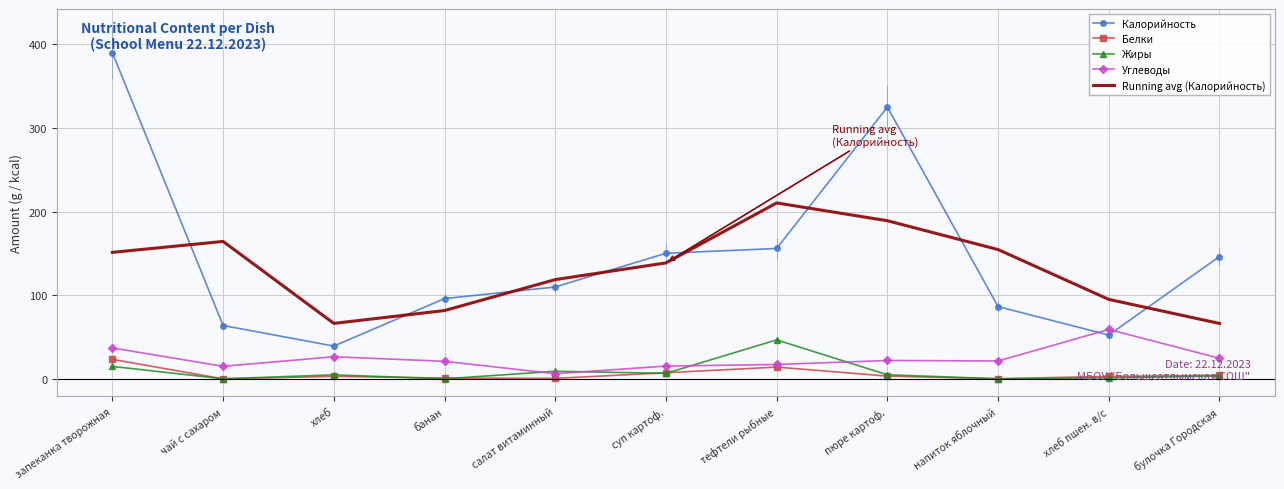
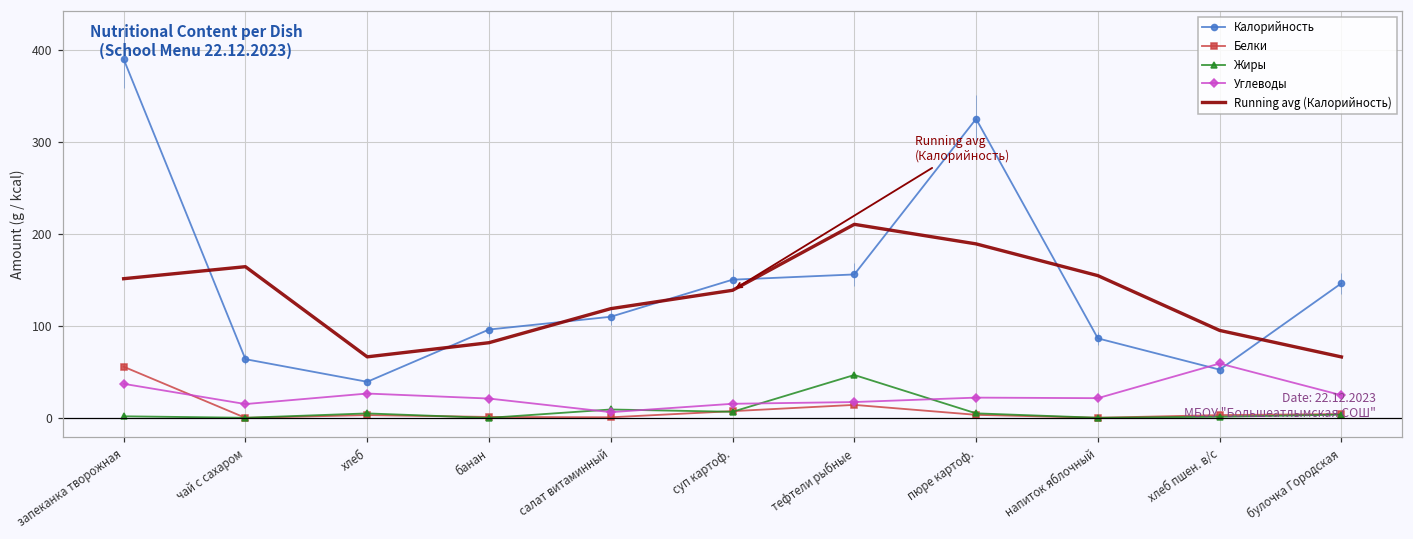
  {
    "Калорийность": {
      "чай с сахаром": 60,
      "хлеб": 40,
      "банан": 100,
      "салат витаминный": 110,
      "суп картоф.": 150,
      "тефтели рыбные": 160,
      "пюре картоф.": 330,
      "напиток яблочный": 90,
      "хлеб пшен. в/с": 50,
      "булочка Городская": 150
    },
    "Белки": {
-     "запеканка творожная": 20,
+     "запеканка творожная": 60,
      "салат витаминный": 0,
      "тефтели рыбные": 10
    },
    "Жиры": {
-     "запеканка творожная": 10,
+     "запеканка творожная": 0,
      "тефтели рыбные": 50
    },
    "Углеводы": {
      "запеканка творожная": 40,
      "чай с сахаром": 20,
      "хлеб": 30,
      "банан": 20,
      "суп картоф.": 20,
      "тефтели рыбные": 20,
      "пюре картоф.": 20,
      "напиток яблочный": 20,
      "хлеб пшен. в/с": 60,
      "булочка Городская": 20
    },
    "Running avg (Калорийность)": {
      "запеканка творожная": 150,
      "чай с сахаром": 160,
      "хлеб": 70,
      "банан": 80,
      "салат витаминный": 120,
      "суп картоф.": 140,
      "тефтели рыбные": 210,
      "пюре картоф.": 190,
      "напиток яблочный": 150,
      "хлеб пшен. в/с": 100,
      "булочка Городская": 70
    }
  }
